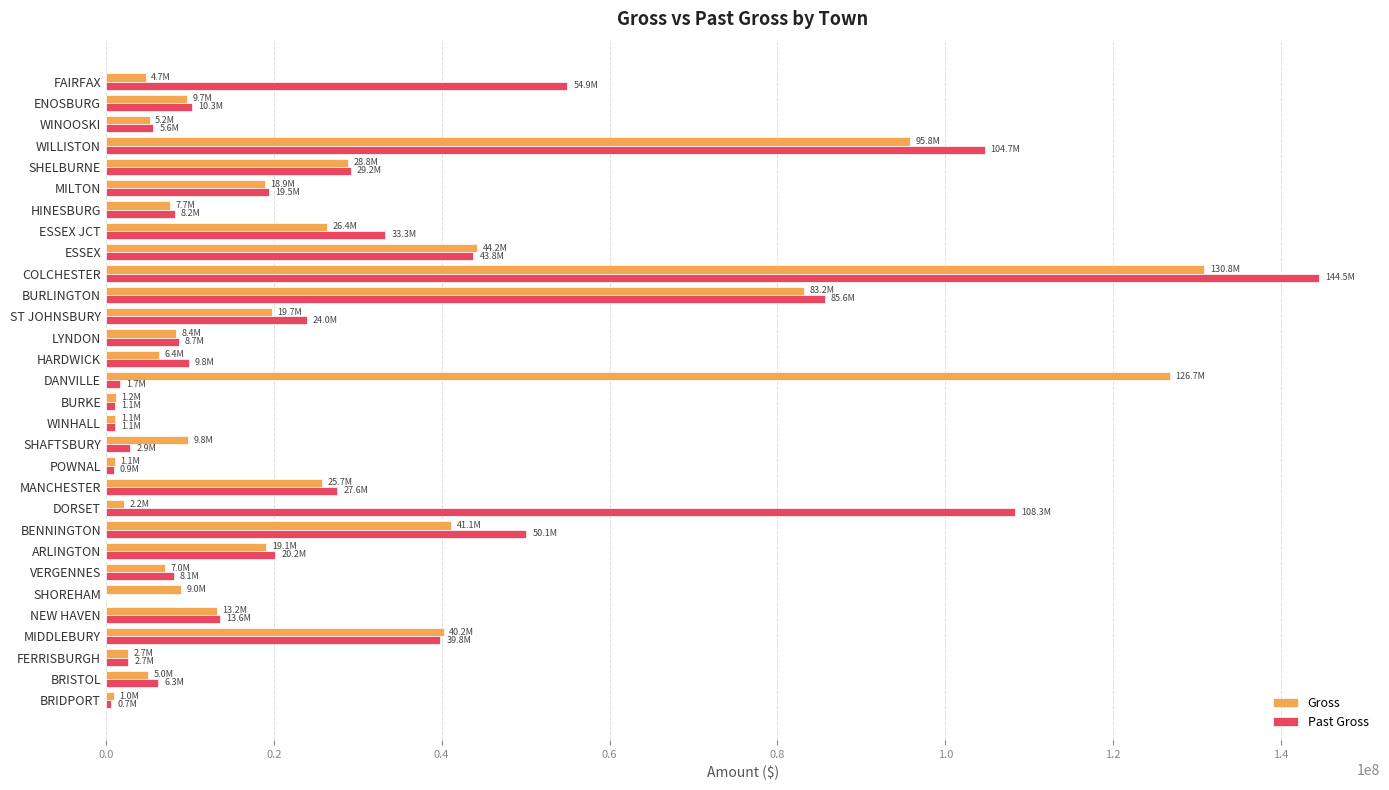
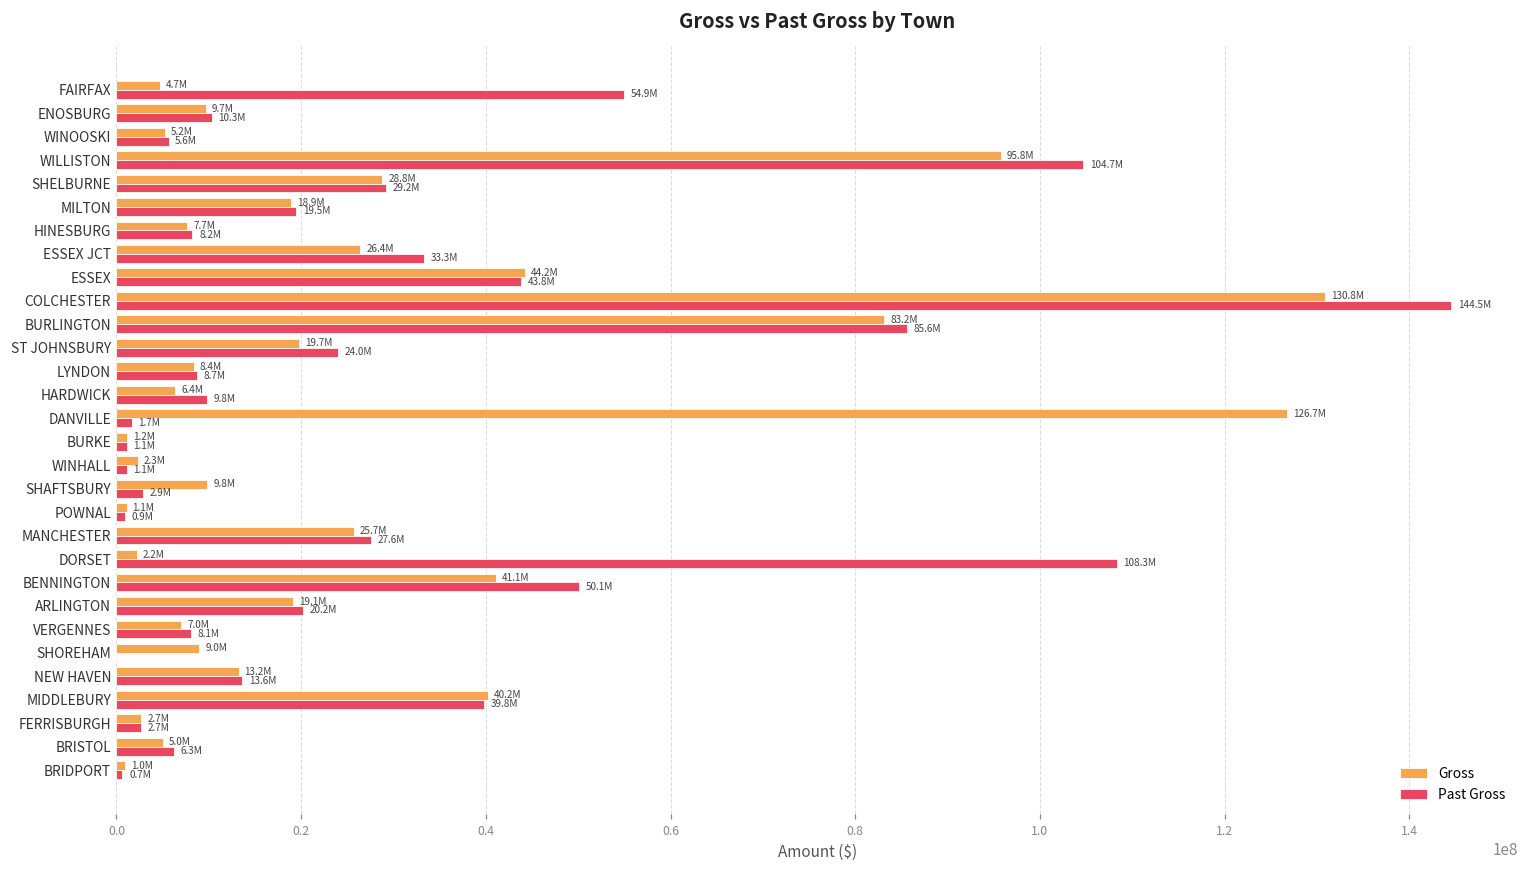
  {
    "Gross": {
      "FAIRFAX": "4.7M",
      "ENOSBURG": "9.7M",
      "WINOOSKI": "5.2M",
      "WILLISTON": "95.8M",
      "SHELBURNE": "28.8M",
      "MILTON": "18.9M",
      "HINESBURG": "7.7M",
      "ESSEX JCT": "26.4M",
      "ESSEX": "44.2M",
      "COLCHESTER": "130.8M",
      "BURLINGTON": "83.2M",
      "ST JOHNSBURY": "19.7M",
      "LYNDON": "8.4M",
      "HARDWICK": "6.4M",
      "DANVILLE": "126.7M",
      "BURKE": "1.2M",
-     "WINHALL": "1.1M",
+     "WINHALL": "2.3M",
      "SHAFTSBURY": "9.8M",
      "POWNAL": "1.1M",
      "MANCHESTER": "25.7M",
      "DORSET": "2.2M",
      "BENNINGTON": "41.1M",
      "ARLINGTON": "19.1M",
      "VERGENNES": "7.0M",
      "SHOREHAM": "9.0M",
      "NEW HAVEN": "13.2M",
      "MIDDLEBURY": "40.2M",
      "FERRISBURGH": "2.7M",
      "BRISTOL": "5.0M",
      "BRIDPORT": "1.0M"
    },
    "Past Gross": {
      "FAIRFAX": "54.9M",
      "ENOSBURG": "10.3M",
      "WINOOSKI": "5.6M",
      "WILLISTON": "104.7M",
      "SHELBURNE": "29.2M",
      "MILTON": "19.5M",
      "HINESBURG": "8.2M",
      "ESSEX JCT": "33.3M",
      "ESSEX": "43.8M",
      "COLCHESTER": "144.5M",
      "BURLINGTON": "85.6M",
      "ST JOHNSBURY": "24.0M",
      "LYNDON": "8.7M",
      "HARDWICK": "9.8M",
      "DANVILLE": "1.7M",
      "BURKE": "1.1M",
      "WINHALL": "1.1M",
      "SHAFTSBURY": "2.9M",
      "POWNAL": "0.9M",
      "MANCHESTER": "27.6M",
      "DORSET": "108.3M",
      "BENNINGTON": "50.1M",
      "ARLINGTON": "20.2M",
      "VERGENNES": "8.1M",
      "NEW HAVEN": "13.6M",
      "MIDDLEBURY": "39.8M",
      "FERRISBURGH": "2.7M",
      "BRISTOL": "6.3M",
      "BRIDPORT": "0.7M"
    }
  }
